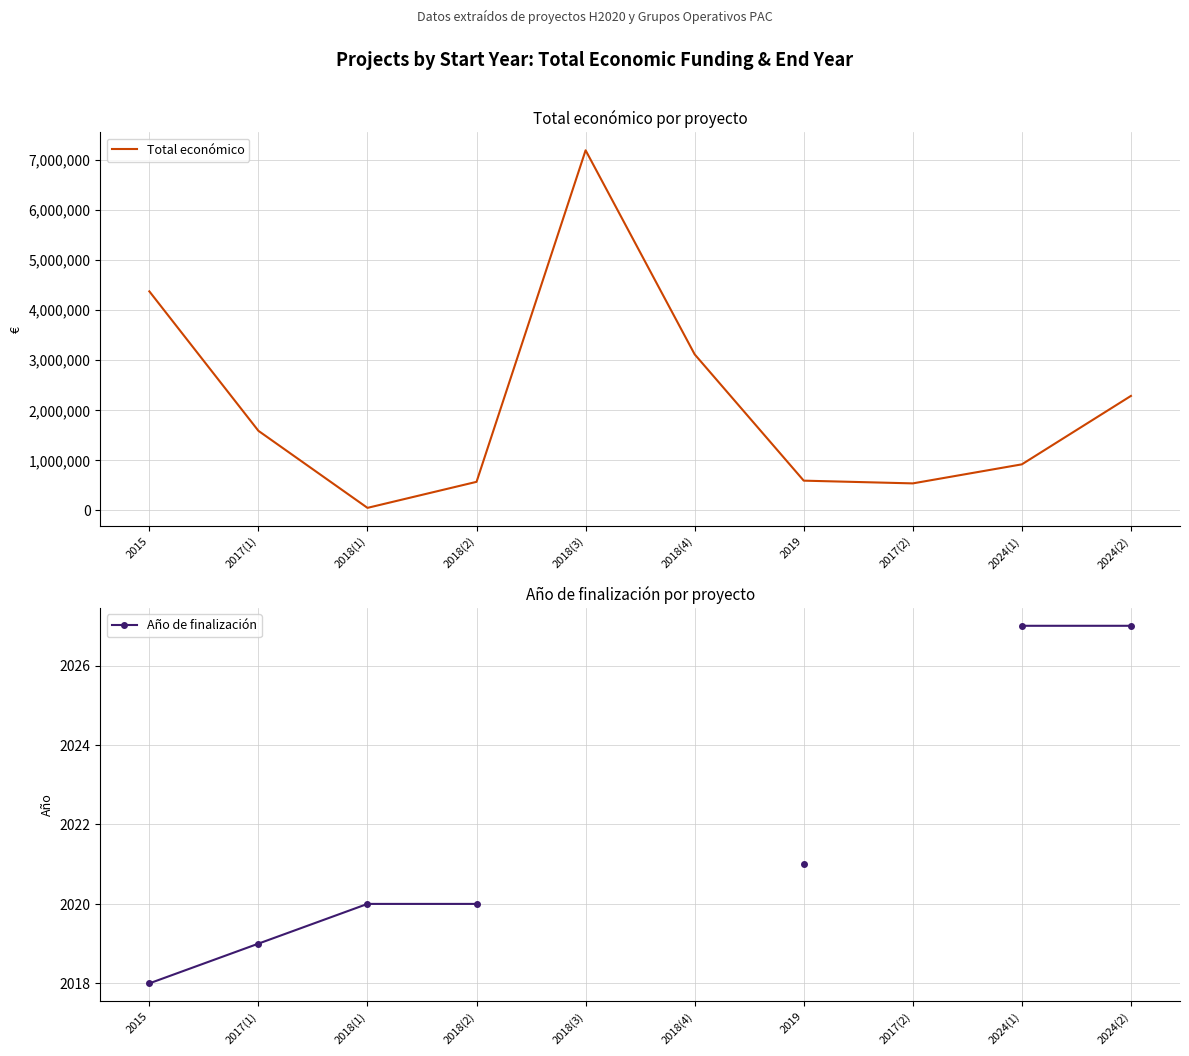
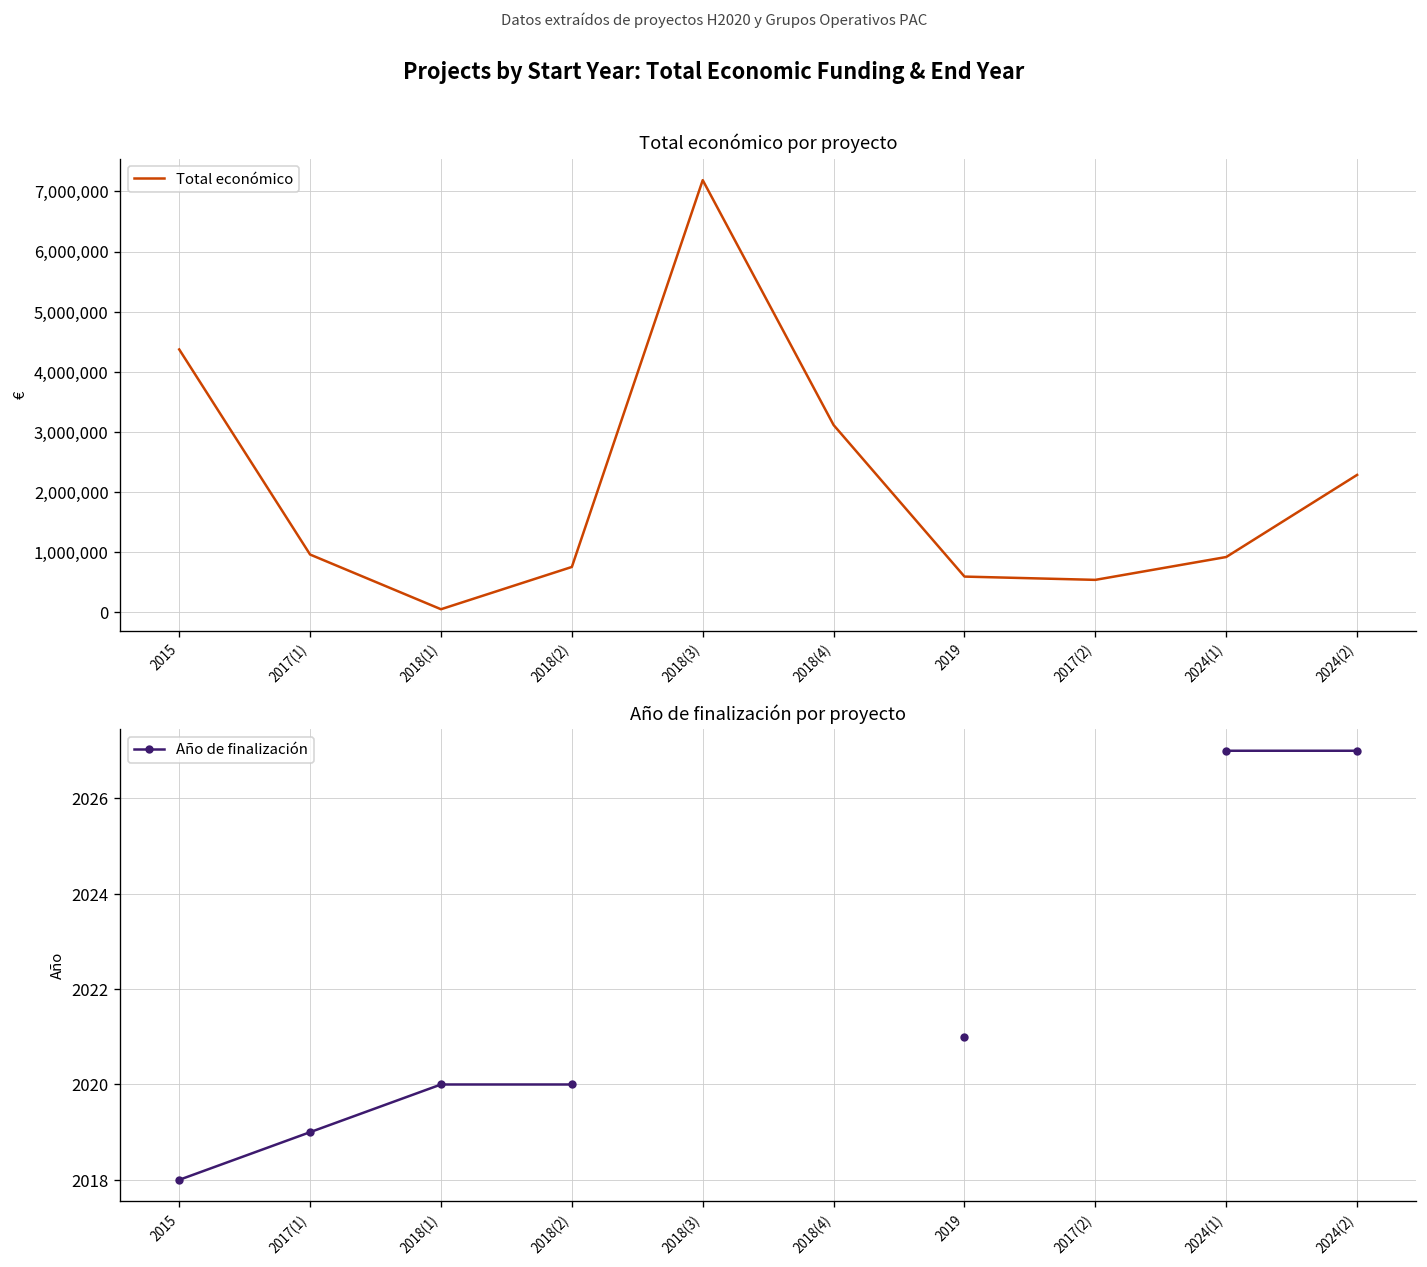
  {
    "Total económico por proyecto": {
      "2015": "4,400,000",
-     "2017(1)": "1,600,000",
+     "2017(1)": "1,000,000",
      "2018(1)": "100,000",
-     "2018(2)": "600,000",
+     "2018(2)": "800,000",
      "2018(3)": "7,200,000",
      "2018(4)": "3,100,000",
      "2019": "600,000",
      "2017(2)": "500,000",
      "2024(1)": "900,000",
      "2024(2)": "2,300,000"
    },
    "Año de finalización por proyecto": {
      "2015": "2018.0",
      "2017(1)": "2019.0",
      "2018(1)": "2020.0",
      "2018(2)": "2020.0",
      "2019": "2021.0",
      "2024(1)": "2027.0",
      "2024(2)": "2027.0"
    }
  }
